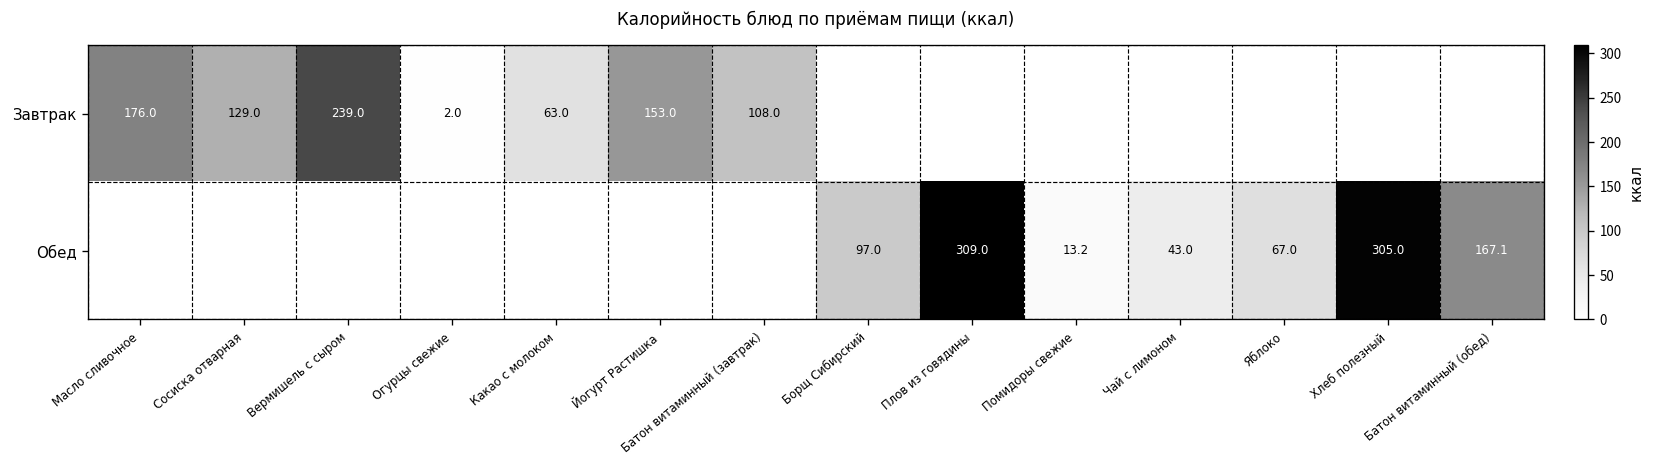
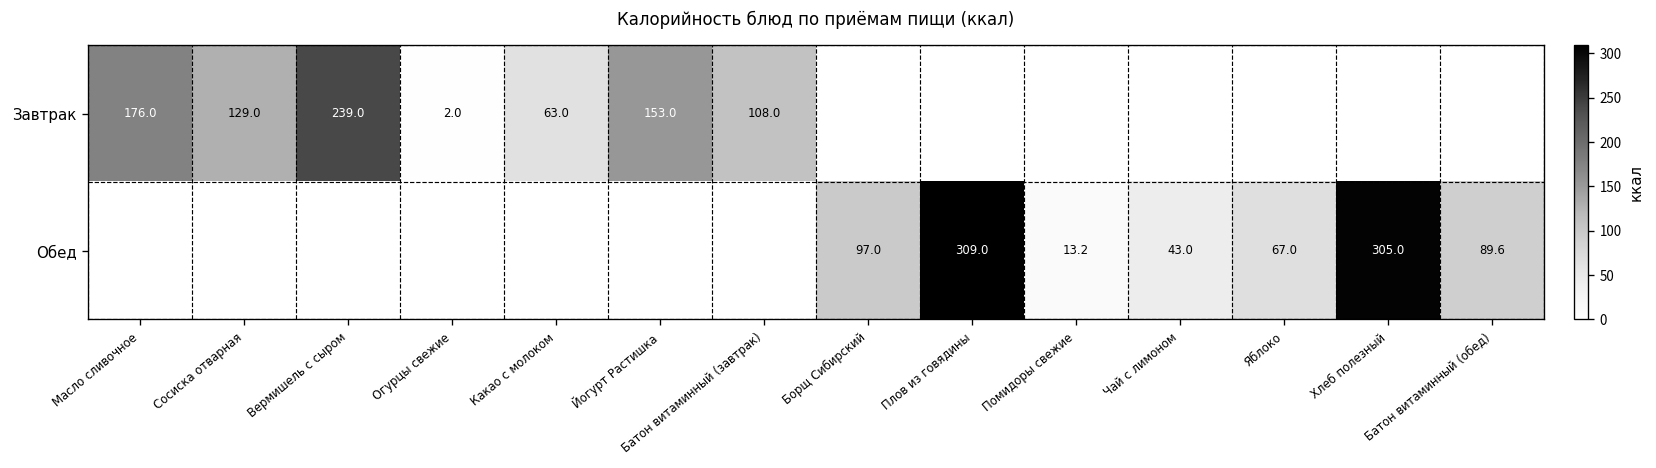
  {
    "Завтрак": {
      "Масло сливочное": 176.0,
      "Сосиска отварная": 129.0,
      "Вермишель с сыром": 239.0,
      "Огурцы свежие": 2.0,
      "Какао с молоком": 63.0,
      "Йогурт Растишка": 153.0,
      "Батон витаминный (завтрак)": 108.0
    },
    "Обед": {
      "Борщ Сибирский": 97.0,
      "Плов из говядины": 309.0,
      "Помидоры свежие": 13.2,
      "Чай с лимоном": 43.0,
      "Яблоко": 67.0,
      "Хлеб полезный": 305.0,
-     "Батон витаминный (обед)": 167.1
+     "Батон витаминный (обед)": 89.6
    }
  }
